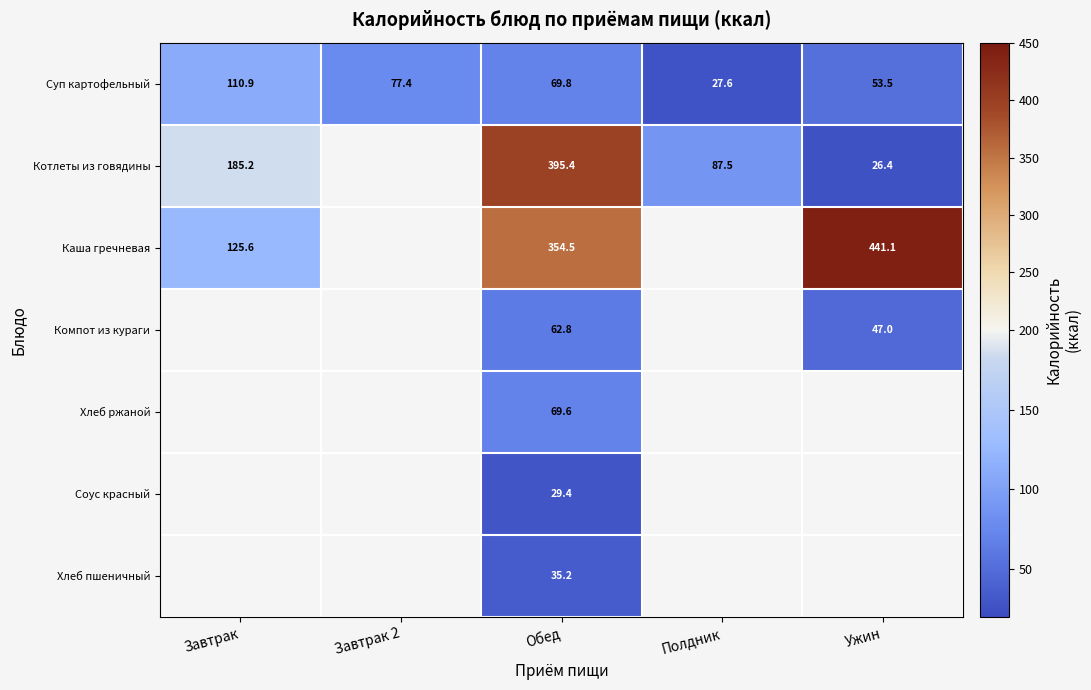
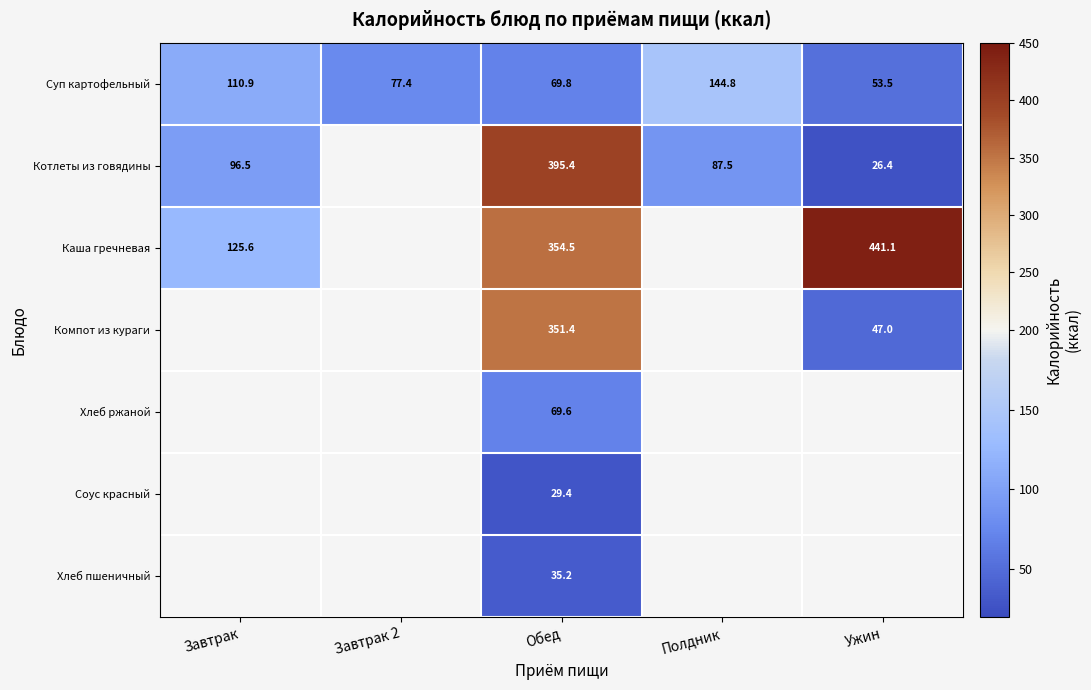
  {
    "Суп картофельный": {
      "Завтрак": 110.9,
      "Завтрак 2": 77.4,
      "Обед": 69.8,
-     "Полдник": 27.6,
+     "Полдник": 144.8,
      "Ужин": 53.5
    },
    "Котлеты из говядины": {
-     "Завтрак": 185.2,
+     "Завтрак": 96.5,
      "Обед": 395.4,
      "Полдник": 87.5,
      "Ужин": 26.4
    },
    "Каша гречневая": {
      "Завтрак": 125.6,
      "Обед": 354.5,
      "Ужин": 441.1
    },
    "Компот из кураги": {
-     "Обед": 62.8,
+     "Обед": 351.4,
      "Ужин": 47.0
    },
    "Хлеб ржаной": {
      "Обед": 69.6
    },
    "Соус красный": {
      "Обед": 29.4
    },
    "Хлеб пшеничный": {
      "Обед": 35.2
    }
  }
